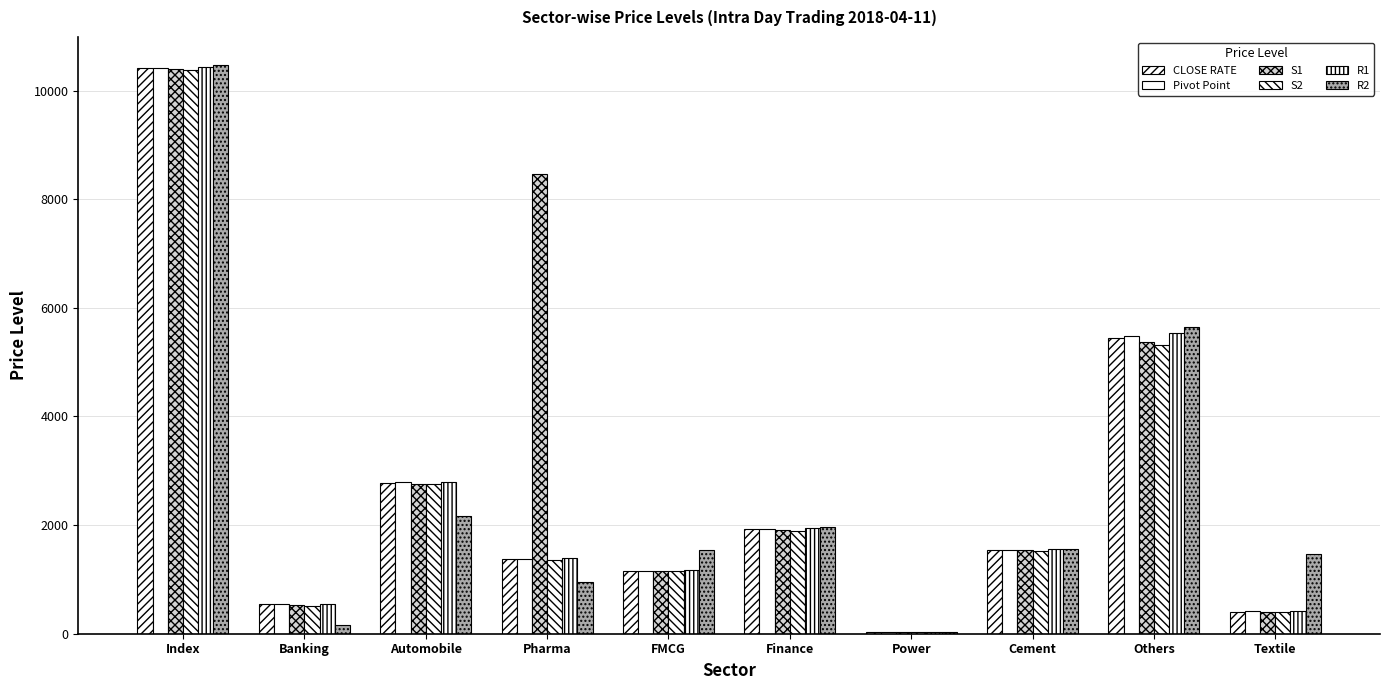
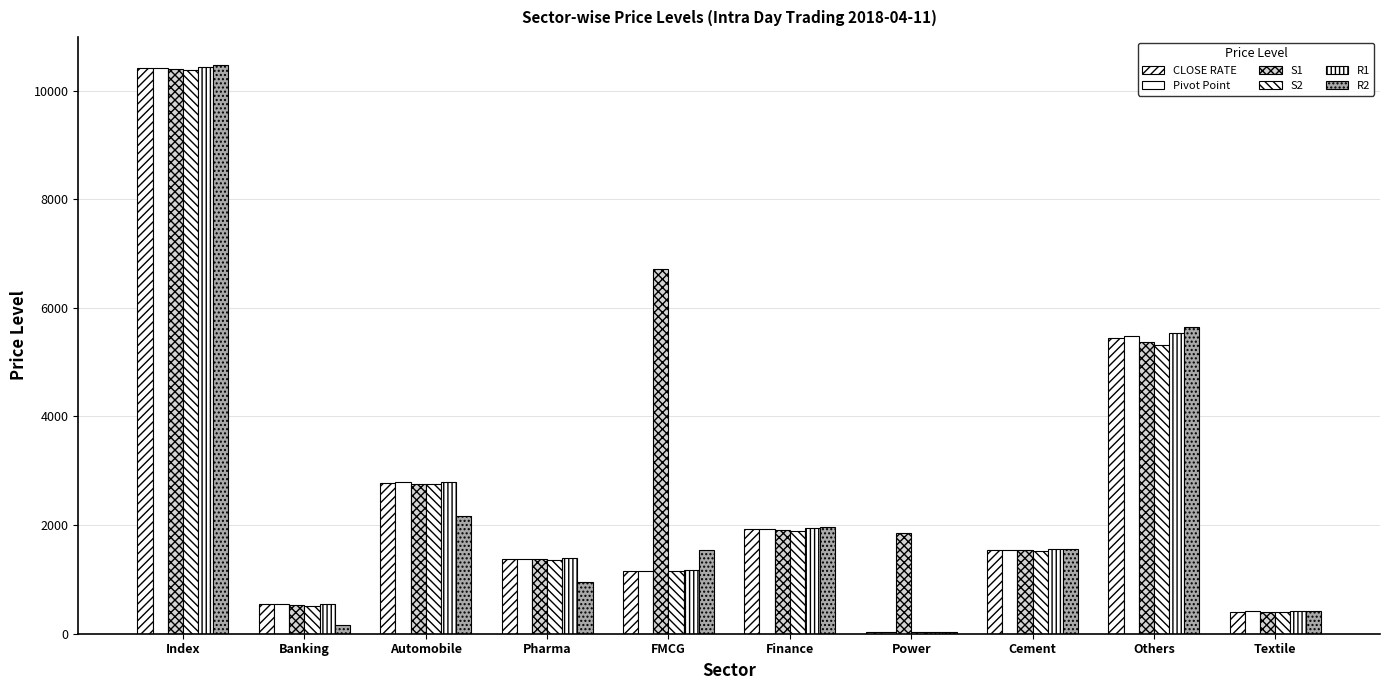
  {
    "S1": {
      "Index": 10400,
      "Banking": 500,
      "Automobile": 2800,
-     "Pharma": 8500,
-     "FMCG": 1200,
+     "Pharma": 1400,
+     "FMCG": 6700,
      "Finance": 1900,
-     "Power": 0,
+     "Power": 1900,
      "Cement": 1500,
      "Others": 5400,
      "Textile": 400
    },
    "R2": {
      "Index": 10500,
      "Banking": 200,
      "Automobile": 2200,
      "Pharma": 900,
      "FMCG": 1600,
      "Finance": 2000,
      "Cement": 1600,
      "Others": 5700,
-     "Textile": 1500
+     "Textile": 400
    }
  }
